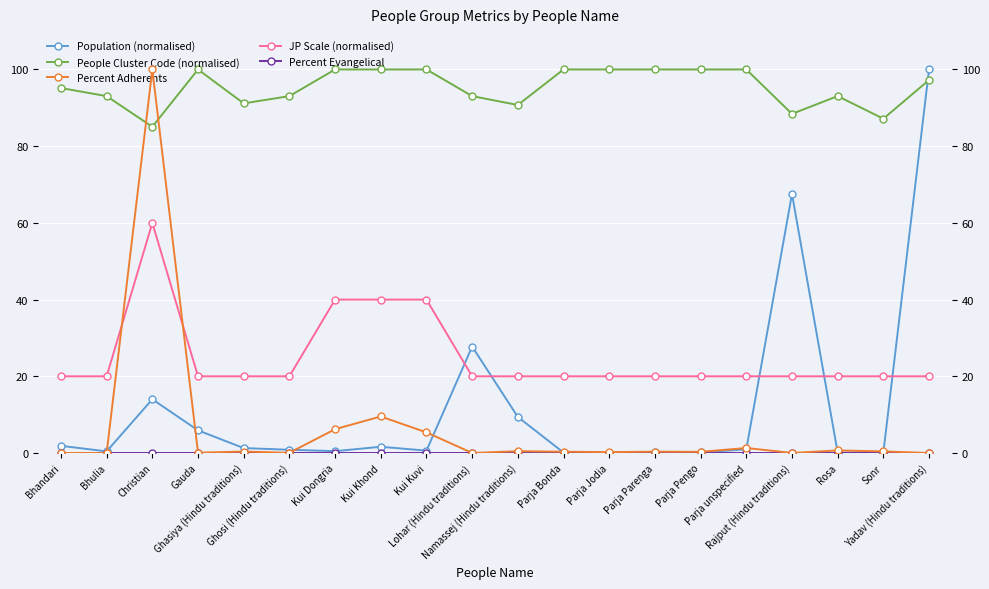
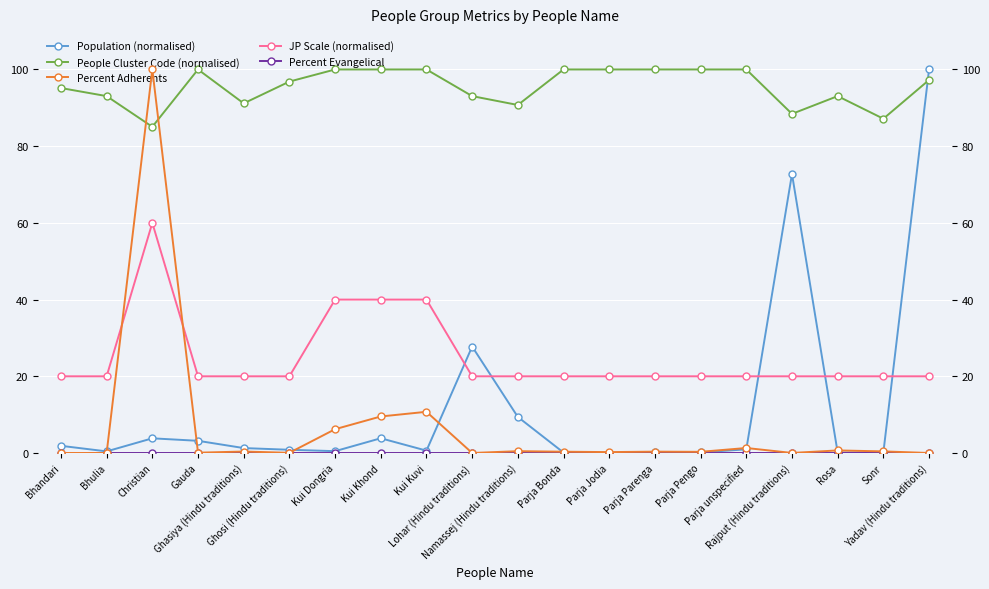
  {
    "Population (normalised)": {
      "Bhandari": 2,
-     "Christian": 14,
-     "Gauda": 6,
+     "Christian": 4,
+     "Gauda": 3,
      "Ghasiya (Hindu traditions)": 1,
      "Ghosi (Hindu traditions)": 1,
-     "Kui Khond": 2,
+     "Kui Khond": 4,
      "Lohar (Hindu traditions)": 28,
      "Namassej (Hindu traditions)": 9,
      "Parja unspecified": 1,
-     "Rajput (Hindu traditions)": 68,
+     "Rajput (Hindu traditions)": 73,
      "Yadav (Hindu traditions)": 100
    },
    "People Cluster Code (normalised)": {
      "Bhandari": 95,
      "Bhulia": 93,
      "Christian": 85,
      "Gauda": 100,
      "Ghasiya (Hindu traditions)": 91,
-     "Ghosi (Hindu traditions)": 93,
+     "Ghosi (Hindu traditions)": 97,
      "Kui Dongria": 100,
      "Kui Khond": 100,
      "Kui Kuvi": 100,
      "Lohar (Hindu traditions)": 93,
      "Namassej (Hindu traditions)": 91,
      "Parja Bonda": 100,
      "Parja Jodia": 100,
      "Parja Parenga": 100,
      "Parja Pengo": 100,
      "Parja unspecified": 100,
      "Rajput (Hindu traditions)": 88,
      "Rosa": 93,
      "Sonr": 87,
      "Yadav (Hindu traditions)": 97
    },
    "JP Scale (normalised)": {
      "Bhandari": 20,
      "Bhulia": 20,
      "Christian": 60,
      "Gauda": 20,
      "Ghasiya (Hindu traditions)": 20,
      "Ghosi (Hindu traditions)": 20,
      "Kui Dongria": 40,
      "Kui Khond": 40,
      "Kui Kuvi": 40,
      "Lohar (Hindu traditions)": 20,
      "Namassej (Hindu traditions)": 20,
      "Parja Bonda": 20,
      "Parja Jodia": 20,
      "Parja Parenga": 20,
      "Parja Pengo": 20,
      "Parja unspecified": 20,
      "Rajput (Hindu traditions)": 20,
      "Rosa": 20,
      "Sonr": 20,
      "Yadav (Hindu traditions)": 20
    },
    "Percent Evangelical": {
      "Bhandari": 0,
      "Christian": 0,
      "Gauda": 0,
      "Ghasiya (Hindu traditions)": 0,
      "Ghosi (Hindu traditions)": 0,
      "Kui Khond": 0,
      "Lohar (Hindu traditions)": 0,
      "Namassej (Hindu traditions)": 0,
      "Parja unspecified": 0,
      "Rajput (Hindu traditions)": 0,
      "Yadav (Hindu traditions)": 0
    },
    "Percent Adherents": {
      "Bhandari": 0,
      "Bhulia": 0,
      "Christian": 100,
      "Gauda": 0,
      "Ghasiya (Hindu traditions)": 0,
      "Ghosi (Hindu traditions)": 0,
      "Kui Dongria": 6,
      "Kui Khond": 10,
-     "Kui Kuvi": 5,
+     "Kui Kuvi": 11,
      "Lohar (Hindu traditions)": 0,
      "Namassej (Hindu traditions)": 0,
      "Parja Bonda": 0,
      "Parja Jodia": 0,
      "Parja Parenga": 0,
      "Parja Pengo": 0,
      "Parja unspecified": 1,
      "Rajput (Hindu traditions)": 0,
      "Rosa": 1,
      "Sonr": 0,
      "Yadav (Hindu traditions)": 0
    }
  }
